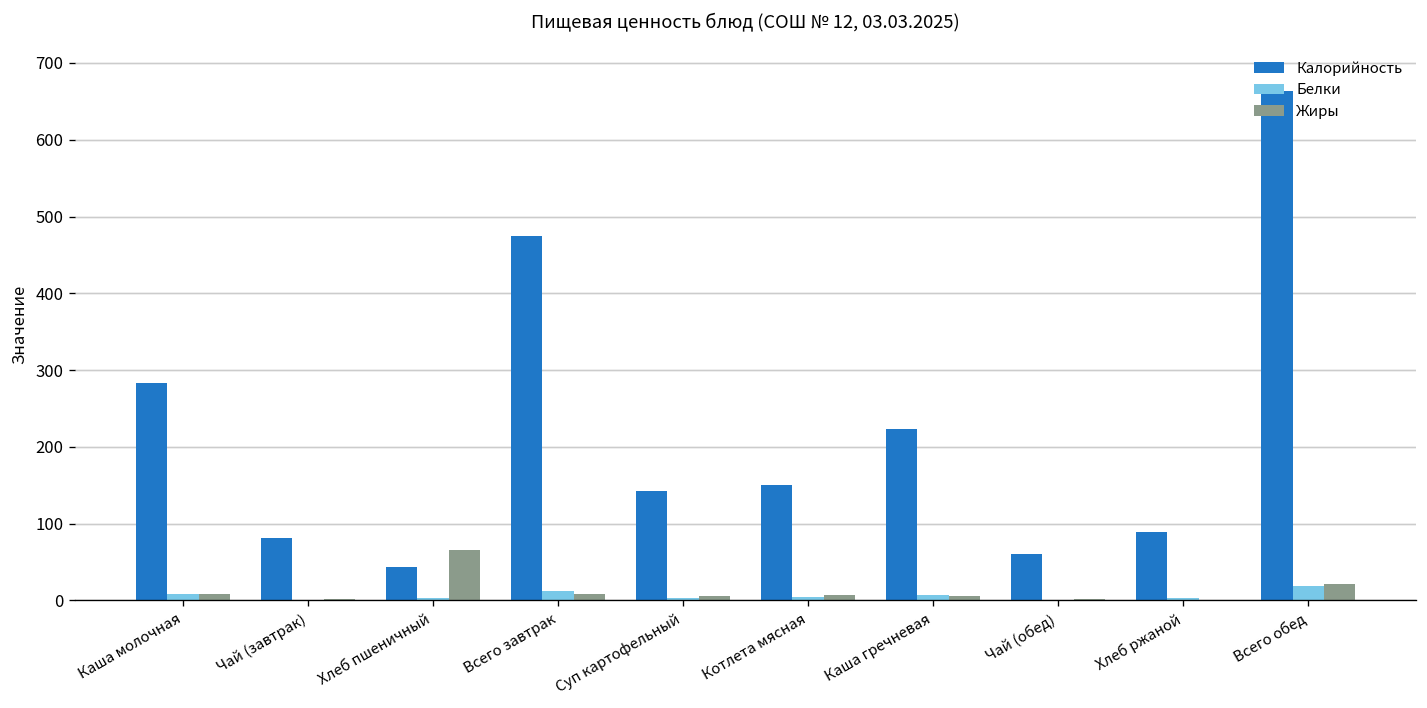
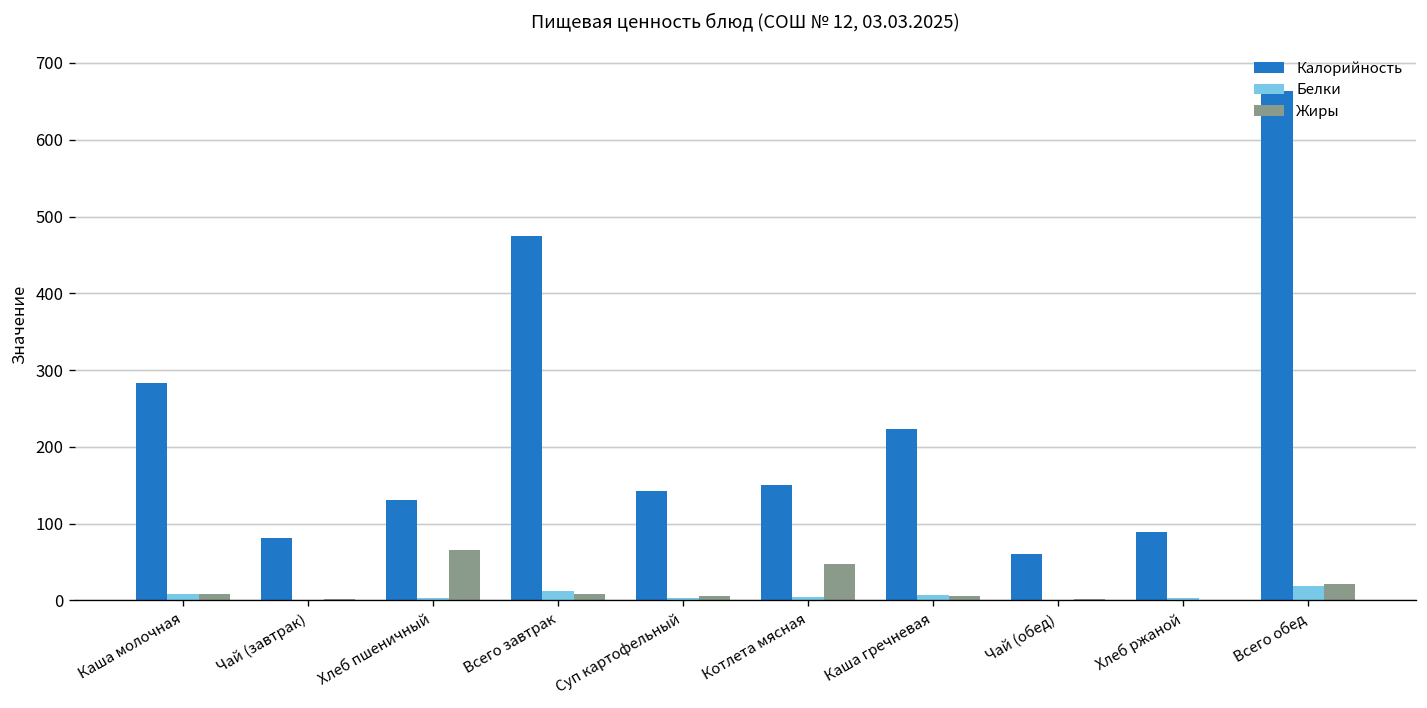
  {
    "Калорийность": {
      "Каша молочная": 280,
      "Чай (завтрак)": 80,
-     "Хлеб пшеничный": 40,
+     "Хлеб пшеничный": 130,
      "Всего завтрак": 480,
      "Суп картофельный": 140,
      "Котлета мясная": 150,
      "Каша гречневая": 220,
      "Чай (обед)": 60,
      "Хлеб ржаной": 90,
      "Всего обед": 660
    },
    "Белки": {
      "Каша молочная": 10,
      "Чай (завтрак)": 0,
      "Всего завтрак": 10,
      "Котлета мясная": 10,
      "Каша гречневая": 10,
      "Чай (обед)": 0,
      "Всего обед": 20
    },
    "Жиры": {
      "Каша молочная": 10,
      "Хлеб пшеничный": 70,
      "Всего завтрак": 10,
      "Суп картофельный": 10,
-     "Котлета мясная": 10,
+     "Котлета мясная": 50,
      "Каша гречневая": 10,
      "Хлеб ржаной": 0,
      "Всего обед": 20
    }
  }
